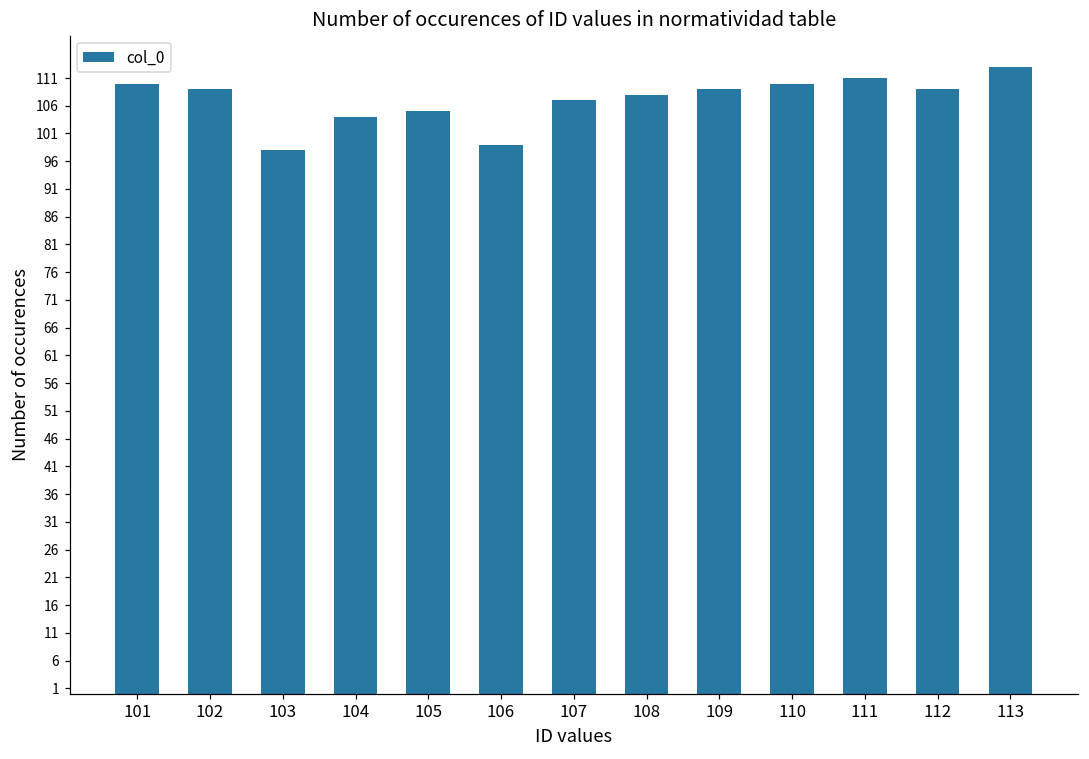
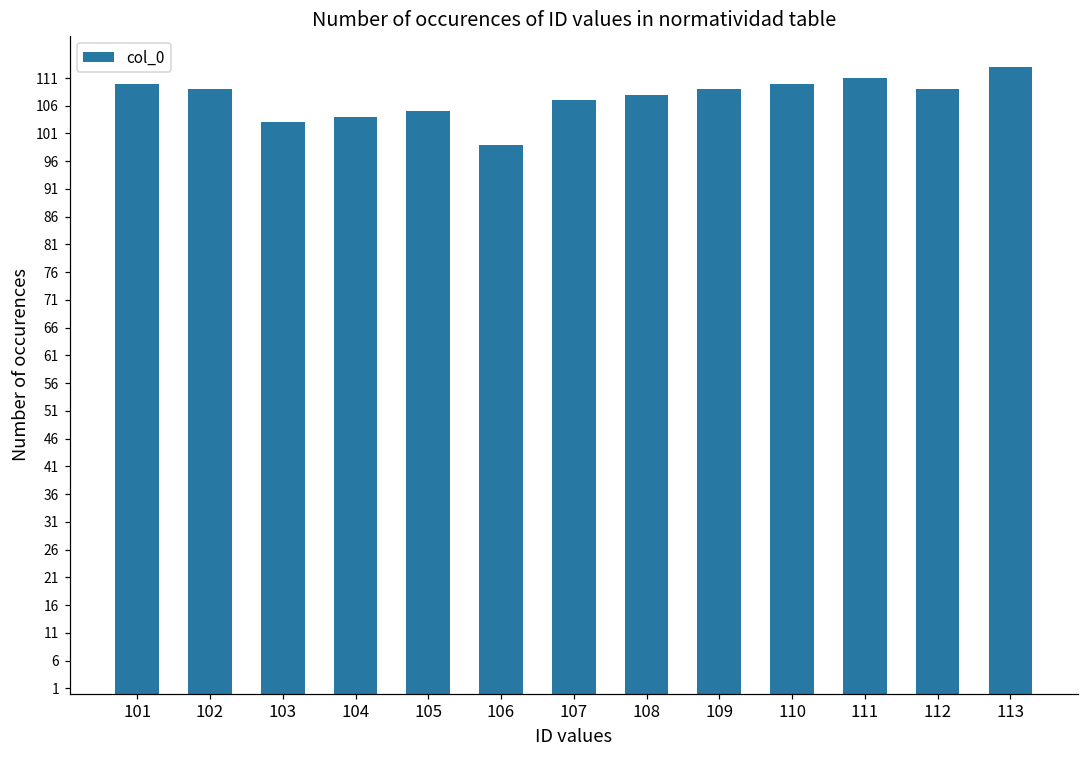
  {
    "101": 110,
    "102": 109,
-   "103": 98,
+   "103": 103,
    "104": 104,
    "105": 105,
    "106": 99,
    "107": 107,
    "108": 108,
    "109": 109,
    "110": 110,
    "111": 111,
    "112": 109,
    "113": 113
  }
